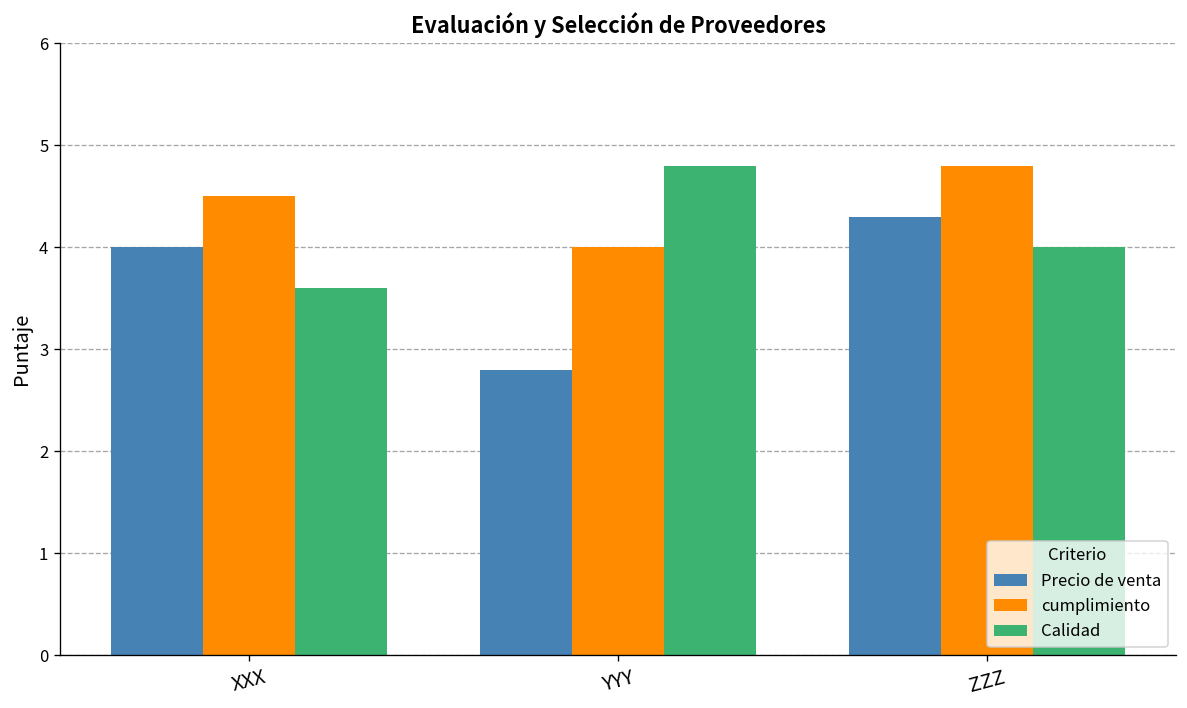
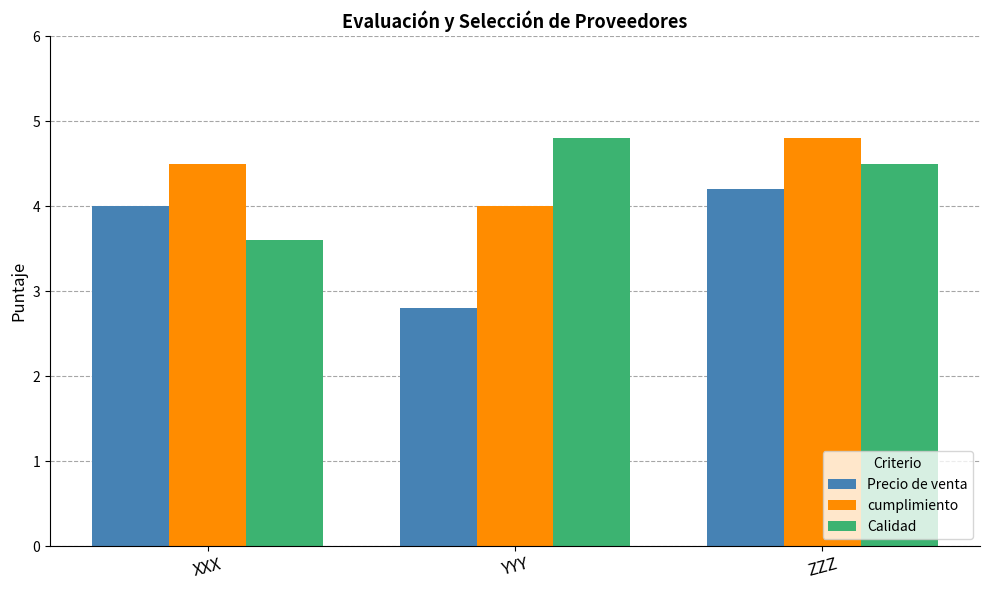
  {
    "Precio de venta": {
      "XXX": 4.0,
      "YYY": 2.8,
-     "ZZZ": 4.3
+     "ZZZ": 4.2
    },
    "cumplimiento": {
      "XXX": 4.5,
      "YYY": 4.0,
      "ZZZ": 4.8
    },
    "Calidad": {
      "XXX": 3.6,
      "YYY": 4.8,
-     "ZZZ": 4.0
+     "ZZZ": 4.5
    }
  }
